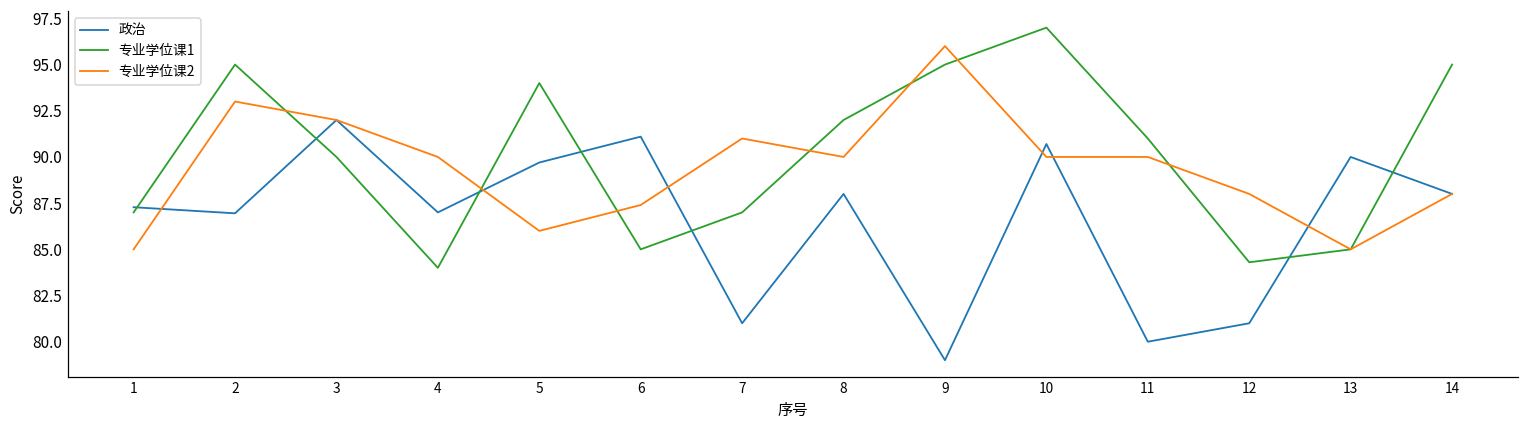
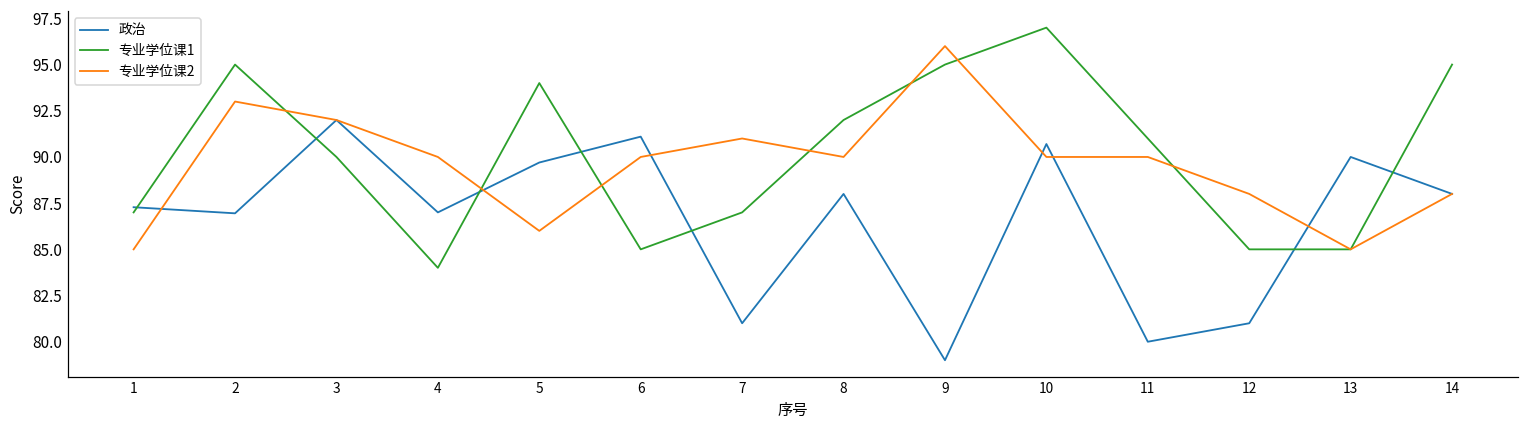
  {
    "政治": {
      "1": 87.3,
      "2": 87.0,
      "4": 87.0,
      "5": 89.7,
      "6": 91.1,
      "7": 81.0,
      "8": 88.0,
      "9": 79.0,
      "10": 90.7,
      "11": 80.0,
      "12": 81.0,
      "13": 90.0
    },
    "专业学位课1": {
      "1": 87.0,
      "2": 95.0,
      "3": 90.0,
      "4": 84.0,
      "5": 94.0,
      "6": 85.0,
      "7": 87.0,
      "8": 92.0,
      "9": 95.0,
      "10": 97.0,
      "11": 91.0,
-     "12": 84.3,
+     "12": 85.0,
      "14": 95.0
    },
    "专业学位课2": {
      "1": 85.0,
      "2": 93.0,
      "4": 90.0,
      "5": 86.0,
-     "6": 87.4,
+     "6": 90.0,
      "7": 91.0,
      "8": 90.0,
      "9": 96.0,
      "10": 90.0,
      "11": 90.0,
      "12": 88.0
    }
  }
